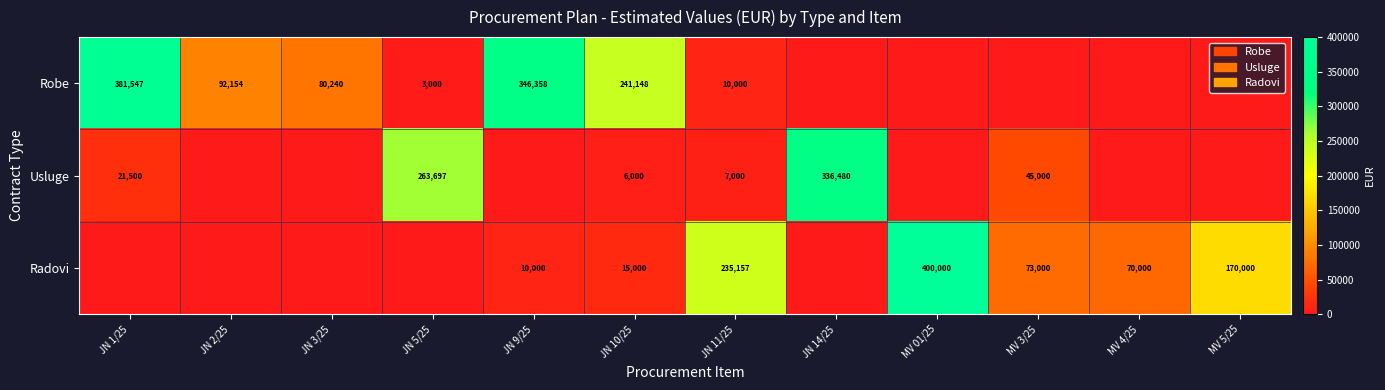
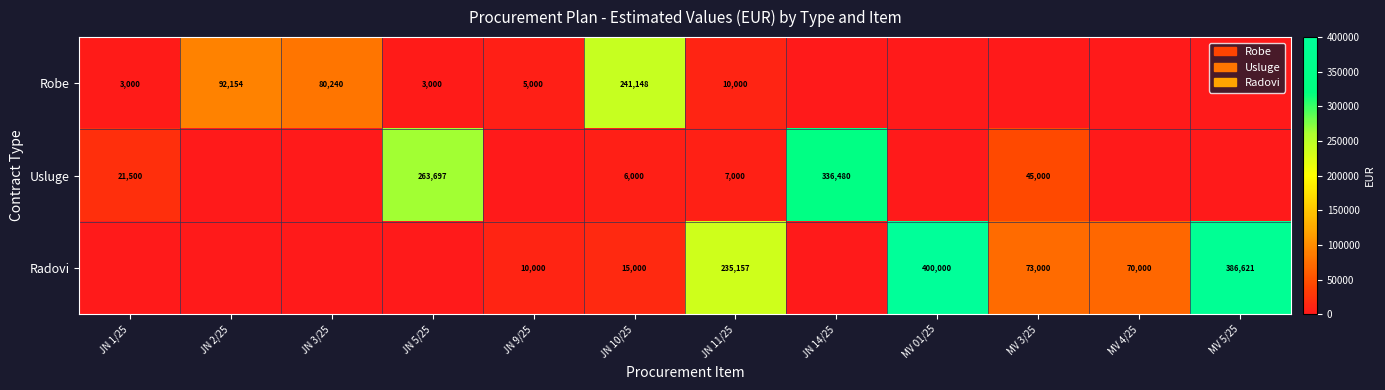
  {
    "Robe": {
-     "JN 1/25": "381,547",
+     "JN 1/25": "3,000",
      "JN 2/25": "92,154",
      "JN 3/25": "80,240",
      "JN 5/25": "3,000",
-     "JN 9/25": "346,358",
+     "JN 9/25": "5,000",
      "JN 10/25": "241,148",
      "JN 11/25": "10,000"
    },
    "Usluge": {
      "JN 1/25": "21,500",
      "JN 5/25": "263,697",
      "JN 10/25": "6,000",
      "JN 11/25": "7,000",
      "JN 14/25": "336,480",
      "MV 3/25": "45,000"
    },
    "Radovi": {
      "JN 9/25": "10,000",
      "JN 10/25": "15,000",
      "JN 11/25": "235,157",
      "MV 01/25": "400,000",
      "MV 3/25": "73,000",
      "MV 4/25": "70,000",
-     "MV 5/25": "170,000"
+     "MV 5/25": "386,621"
    }
  }
